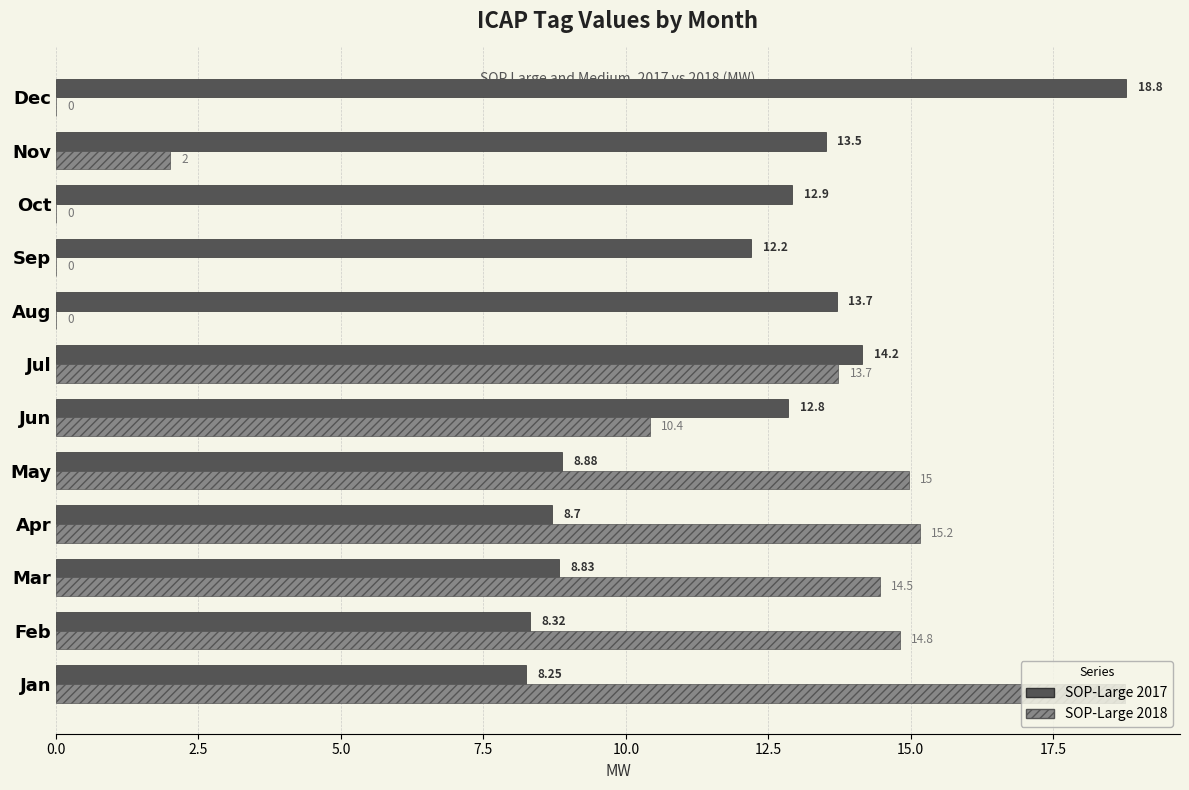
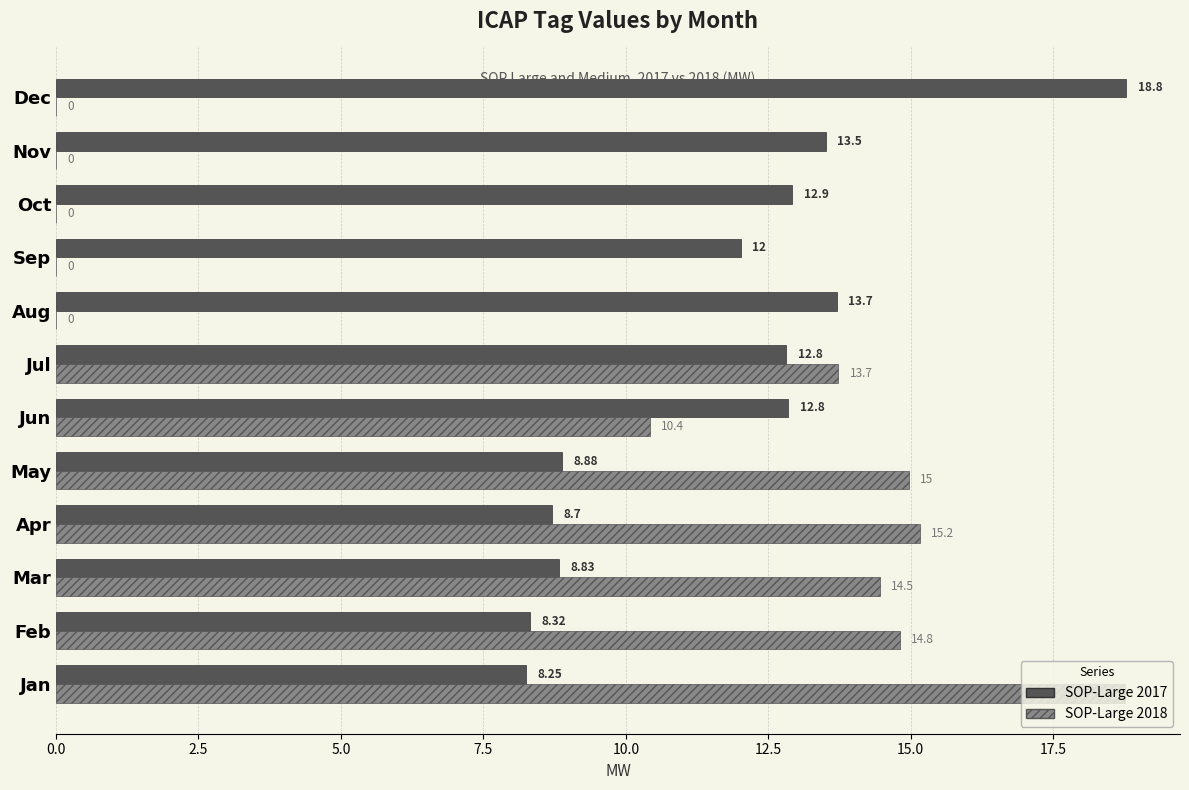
  {
    "SOP-Large 2017": {
      "Dec": 18.8,
      "Nov": 13.5,
      "Oct": 12.9,
-     "Sep": 12.2,
+     "Sep": 12,
      "Aug": 13.7,
-     "Jul": 14.2,
+     "Jul": 12.8,
      "Jun": 12.8,
      "May": 8.88,
      "Apr": 8.7,
      "Mar": 8.83,
      "Feb": 8.32,
      "Jan": 8.25
    },
    "SOP-Large 2018": {
      "Dec": 0,
-     "Nov": 2,
+     "Nov": 0,
      "Oct": 0,
      "Sep": 0,
      "Aug": 0,
      "Jul": 13.7,
      "Jun": 10.4,
      "May": 15,
      "Apr": 15.2,
      "Mar": 14.5,
      "Feb": 14.8
    }
  }
